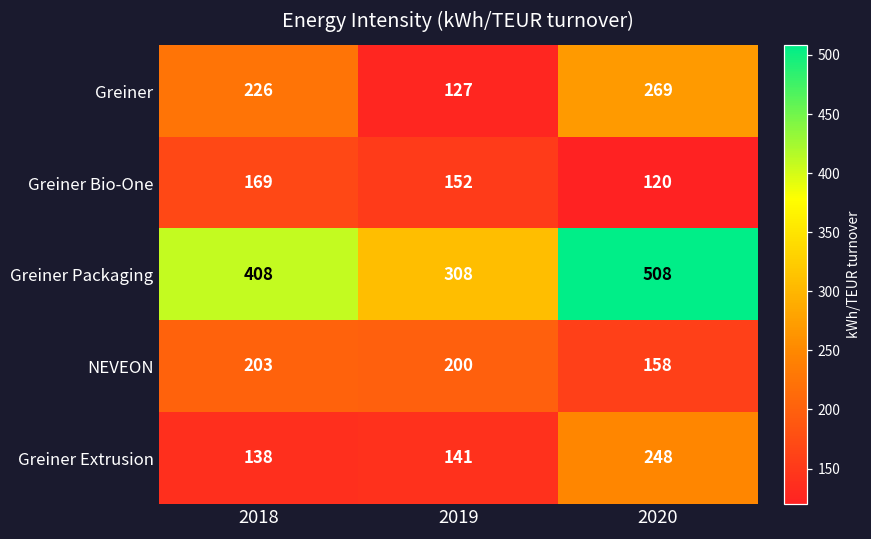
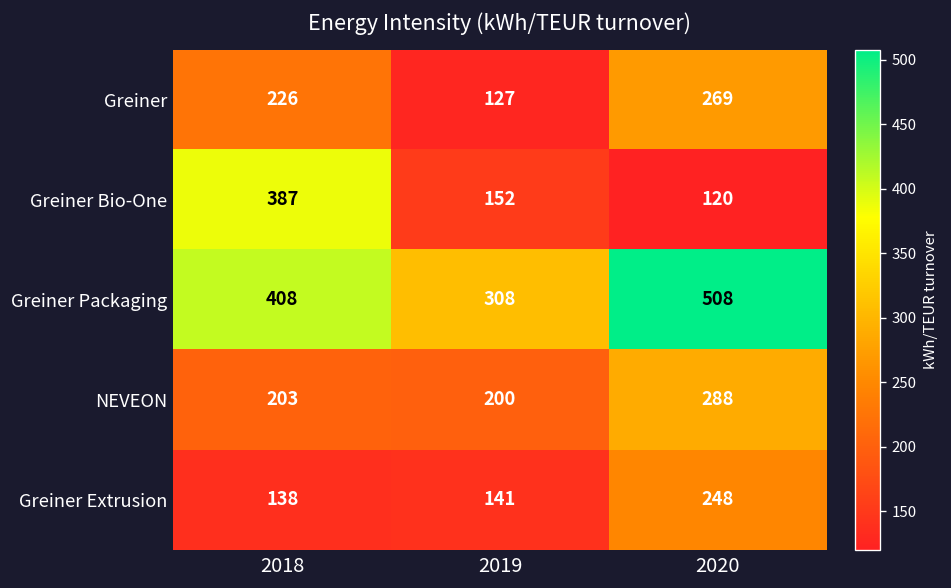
  {
    "Greiner": {
      "2018": 226,
      "2019": 127,
      "2020": 269
    },
    "Greiner Bio-One": {
-     "2018": 169,
+     "2018": 387,
      "2019": 152,
      "2020": 120
    },
    "Greiner Packaging": {
      "2018": 408,
      "2019": 308,
      "2020": 508
    },
    "NEVEON": {
      "2018": 203,
      "2019": 200,
-     "2020": 158
+     "2020": 288
    },
    "Greiner Extrusion": {
      "2018": 138,
      "2019": 141,
      "2020": 248
    }
  }
